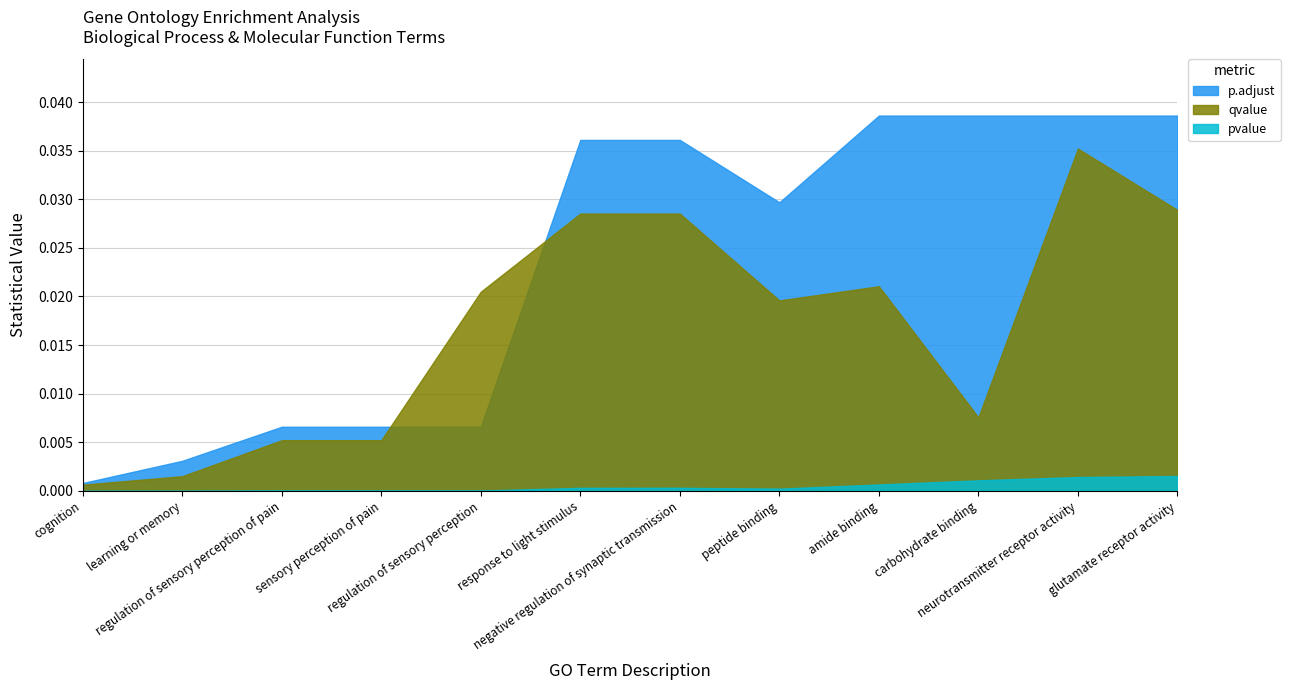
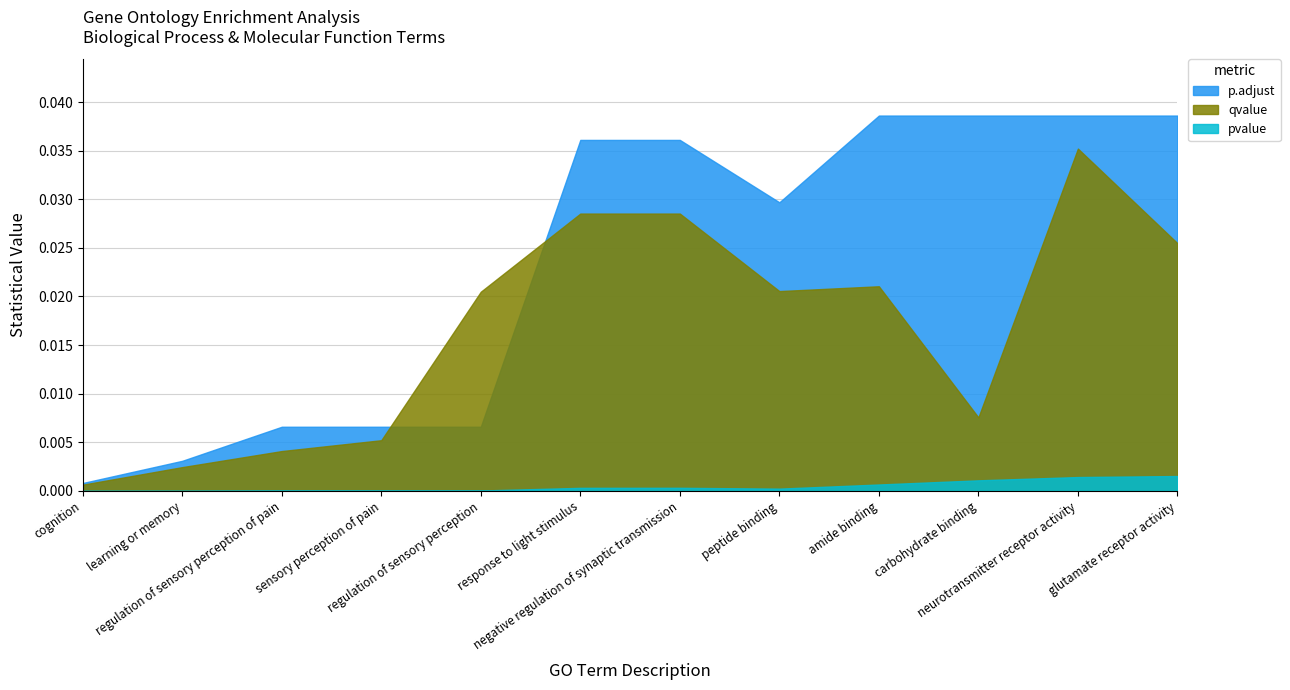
  {
    "qvalue": {
-     "learning or memory": 0.0015,
-     "regulation of sensory perception of pain": 0.005,
+     "learning or memory": 0.0024,
+     "regulation of sensory perception of pain": 0.004,
      "sensory perception of pain": 0.005,
      "regulation of sensory perception": 0.020,
      "response to light stimulus": 0.029,
      "negative regulation of synaptic transmission": 0.029,
-     "peptide binding": 0.020,
+     "peptide binding": 0.021,
      "amide binding": 0.021,
      "carbohydrate binding": 0.008,
      "neurotransmitter receptor activity": 0.035,
-     "glutamate receptor activity": 0.029
+     "glutamate receptor activity": 0.025
    }
  }
